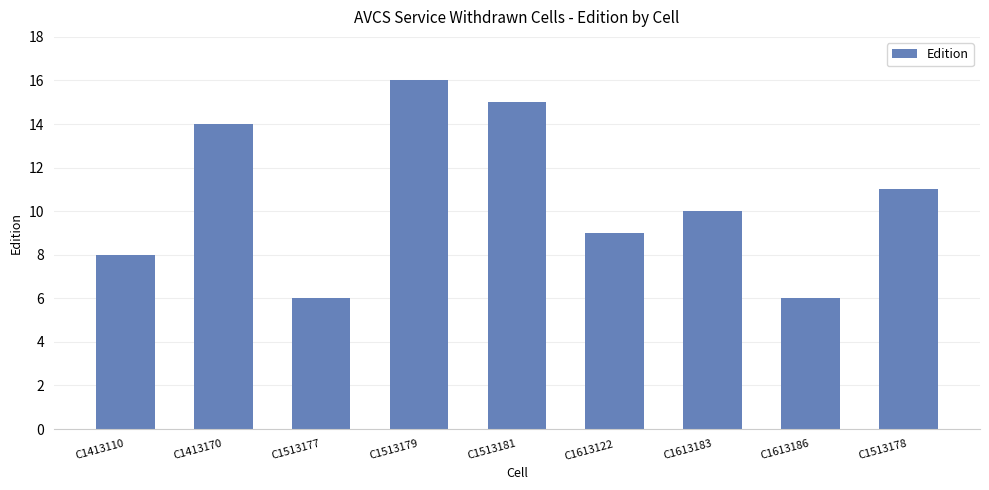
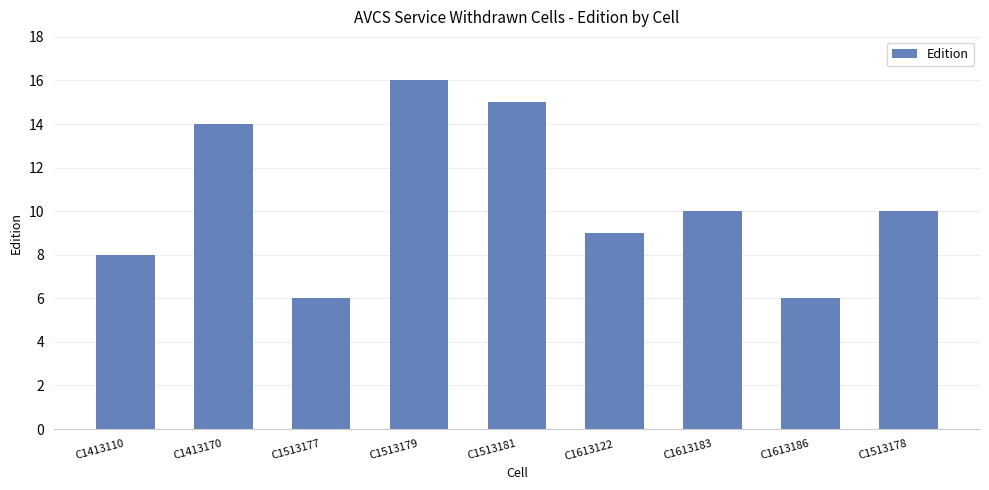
  {
    "C1413110": 8,
    "C1413170": 14,
    "C1513177": 6,
    "C1513179": 16,
    "C1513181": 15,
    "C1613122": 9,
    "C1613183": 10,
    "C1613186": 6,
-   "C1513178": 11
+   "C1513178": 10
  }
